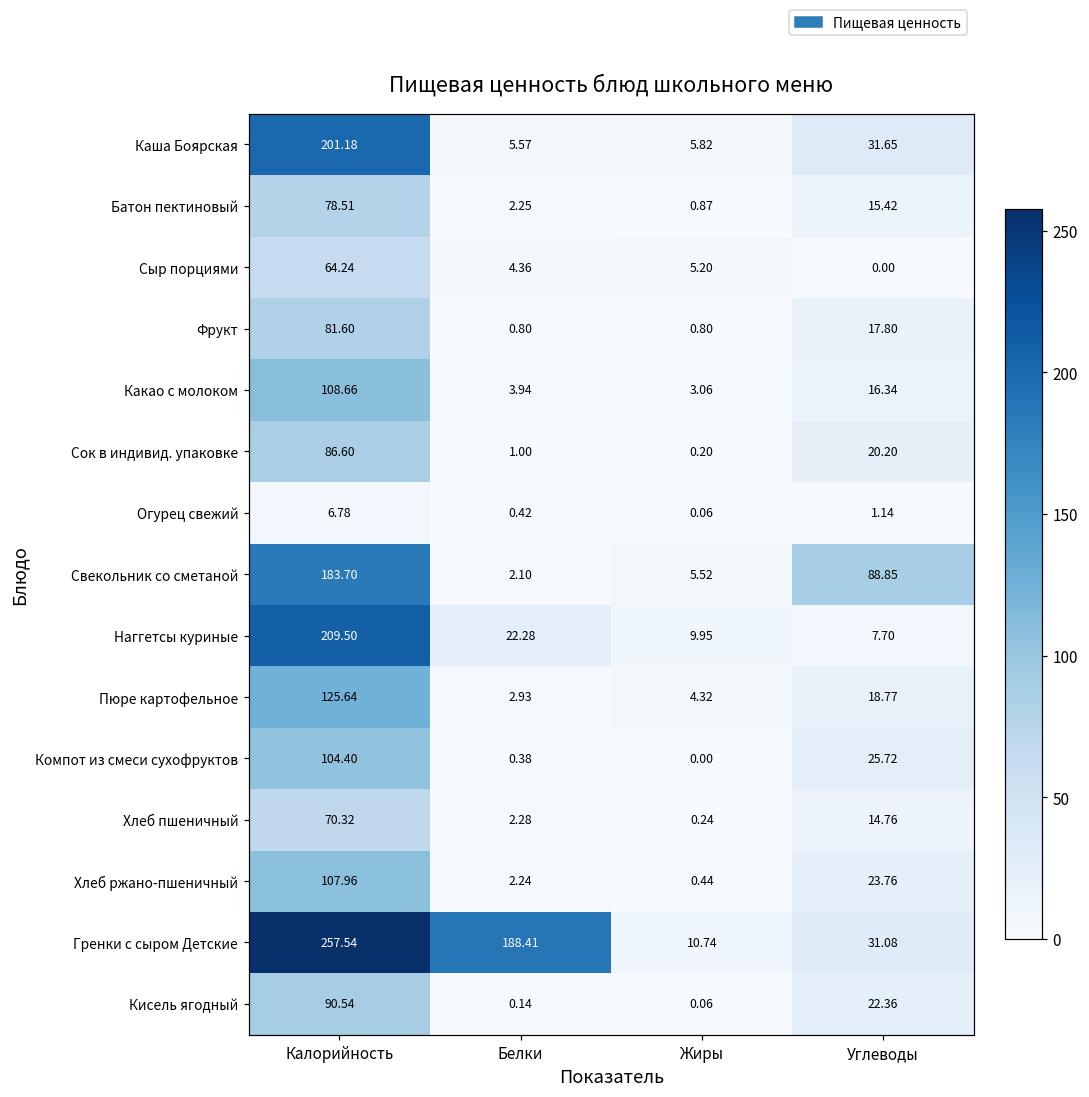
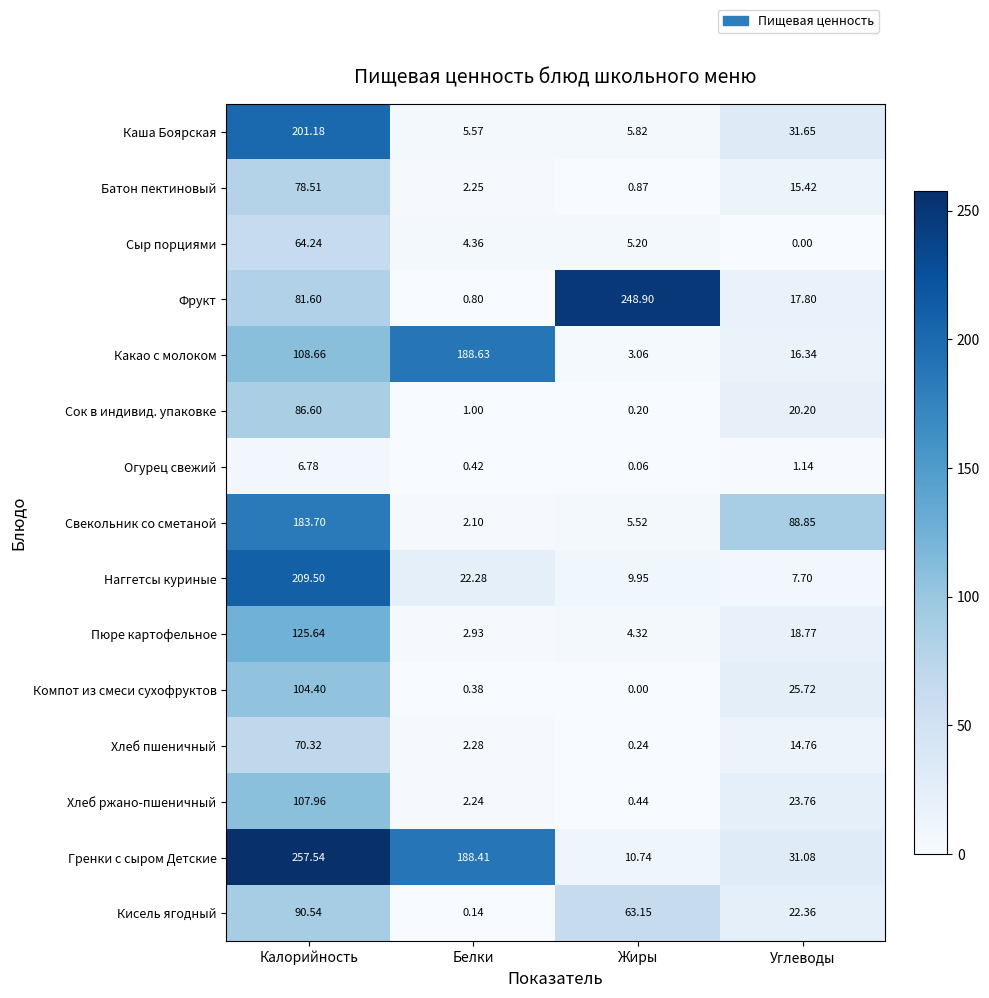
  {
    "Каша Боярская": {
      "Калорийность": 201.18,
      "Белки": 5.57,
      "Жиры": 5.82,
      "Углеводы": 31.65
    },
    "Батон пектиновый": {
      "Калорийность": 78.51,
      "Белки": 2.25,
      "Жиры": 0.87,
      "Углеводы": 15.42
    },
    "Сыр порциями": {
      "Калорийность": 64.24,
      "Белки": 4.36,
      "Жиры": 5.20,
      "Углеводы": 0.00
    },
    "Фрукт": {
      "Калорийность": 81.60,
      "Белки": 0.80,
-     "Жиры": 0.80,
+     "Жиры": 248.90,
      "Углеводы": 17.80
    },
    "Какао с молоком": {
      "Калорийность": 108.66,
-     "Белки": 3.94,
+     "Белки": 188.63,
      "Жиры": 3.06,
      "Углеводы": 16.34
    },
    "Сок в индивид. упаковке": {
      "Калорийность": 86.60,
      "Белки": 1.00,
      "Жиры": 0.20,
      "Углеводы": 20.20
    },
    "Огурец свежий": {
      "Калорийность": 6.78,
      "Белки": 0.42,
      "Жиры": 0.06,
      "Углеводы": 1.14
    },
    "Свекольник со сметаной": {
      "Калорийность": 183.70,
      "Белки": 2.10,
      "Жиры": 5.52,
      "Углеводы": 88.85
    },
    "Наггетсы куриные": {
      "Калорийность": 209.50,
      "Белки": 22.28,
      "Жиры": 9.95,
      "Углеводы": 7.70
    },
    "Пюре картофельное": {
      "Калорийность": 125.64,
      "Белки": 2.93,
      "Жиры": 4.32,
      "Углеводы": 18.77
    },
    "Компот из смеси сухофруктов": {
      "Калорийность": 104.40,
      "Белки": 0.38,
      "Жиры": 0.00,
      "Углеводы": 25.72
    },
    "Хлеб пшеничный": {
      "Калорийность": 70.32,
      "Белки": 2.28,
      "Жиры": 0.24,
      "Углеводы": 14.76
    },
    "Хлеб ржано-пшеничный": {
      "Калорийность": 107.96,
      "Белки": 2.24,
      "Жиры": 0.44,
      "Углеводы": 23.76
    },
    "Гренки с сыром Детские": {
      "Калорийность": 257.54,
      "Белки": 188.41,
      "Жиры": 10.74,
      "Углеводы": 31.08
    },
    "Кисель ягодный": {
      "Калорийность": 90.54,
      "Белки": 0.14,
-     "Жиры": 0.06,
+     "Жиры": 63.15,
      "Углеводы": 22.36
    }
  }
